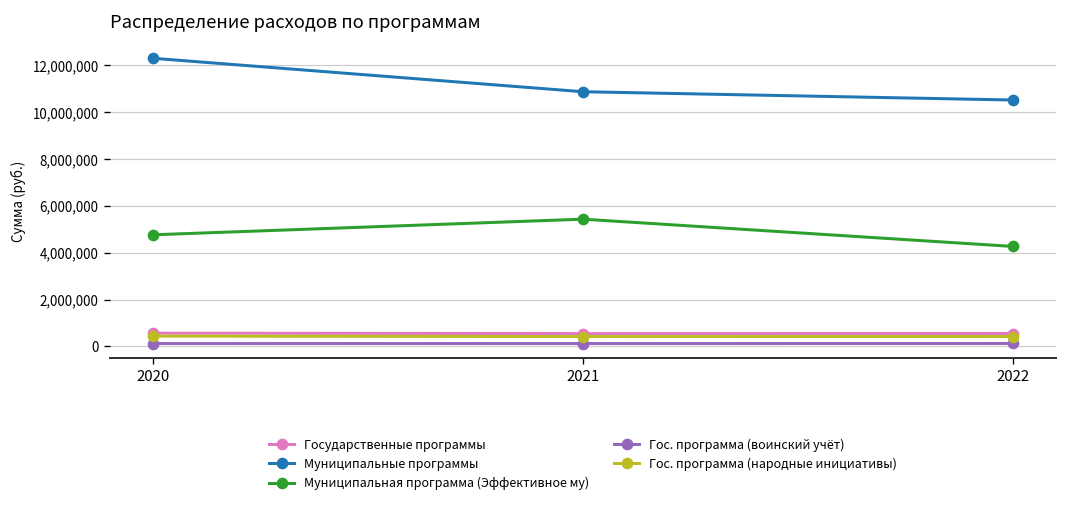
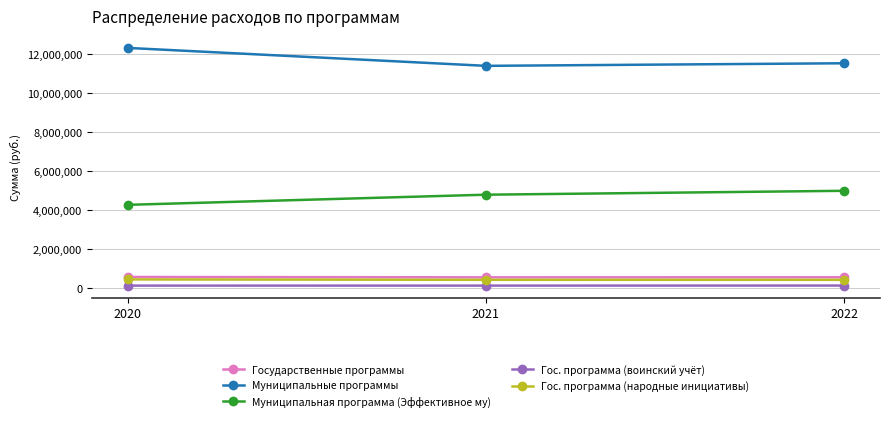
  {
    "Муниципальные программы": {
      "2020": "12,300,000",
-     "2021": "10,900,000",
-     "2022": "10,500,000"
+     "2021": "11,400,000",
+     "2022": "11,500,000"
    },
    "Муниципальная программа (Эффективное му)": {
-     "2020": "4,800,000",
-     "2021": "5,400,000",
-     "2022": "4,300,000"
+     "2020": "4,300,000",
+     "2021": "4,800,000",
+     "2022": "5,000,000"
    },
    "Гос. программа (воинский учёт)": {
      "2020": "100,000",
      "2021": "100,000",
      "2022": "100,000"
    }
  }
